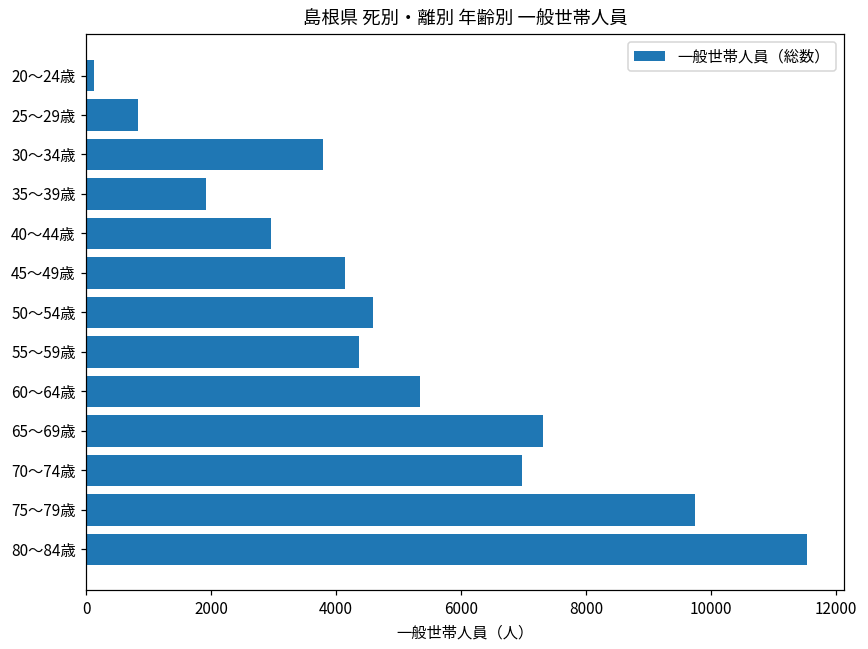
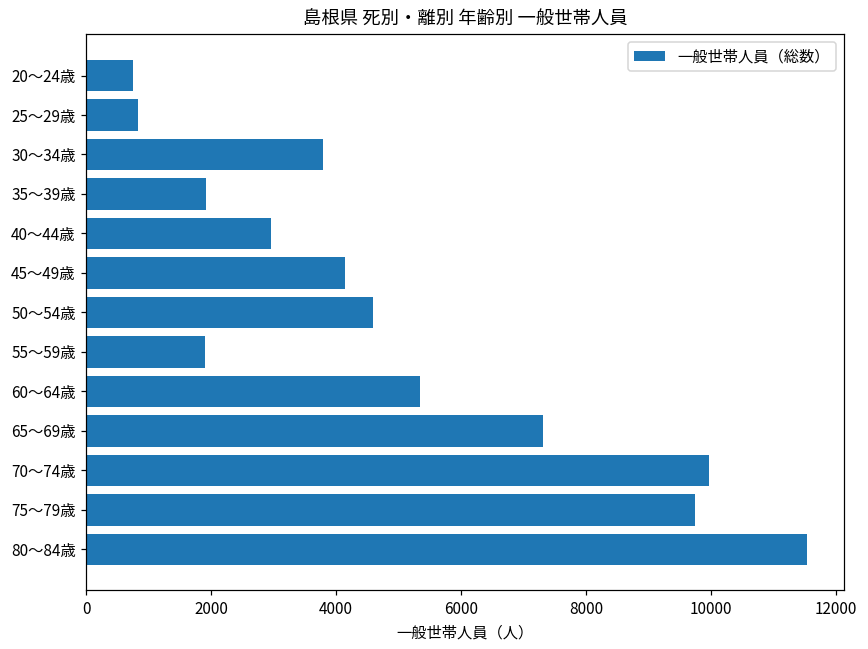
  {
-   "20～24歳": 100,
+   "20～24歳": 800,
    "25～29歳": 800,
    "30～34歳": 3800,
    "35～39歳": 1900,
    "40～44歳": 3000,
    "45～49歳": 4100,
    "50～54歳": 4600,
-   "55～59歳": 4400,
+   "55～59歳": 1900,
    "60～64歳": 5300,
    "65～69歳": 7300,
-   "70～74歳": 7000,
+   "70～74歳": 10000,
    "75～79歳": 9700,
    "80～84歳": 11500
  }
